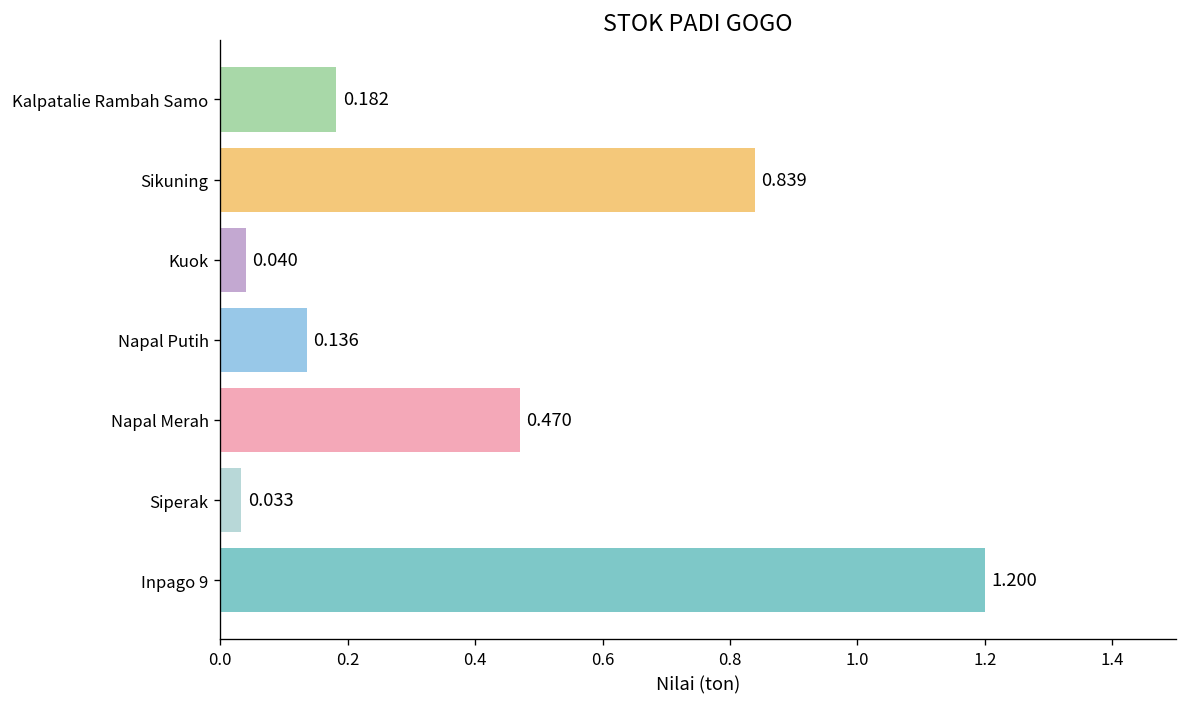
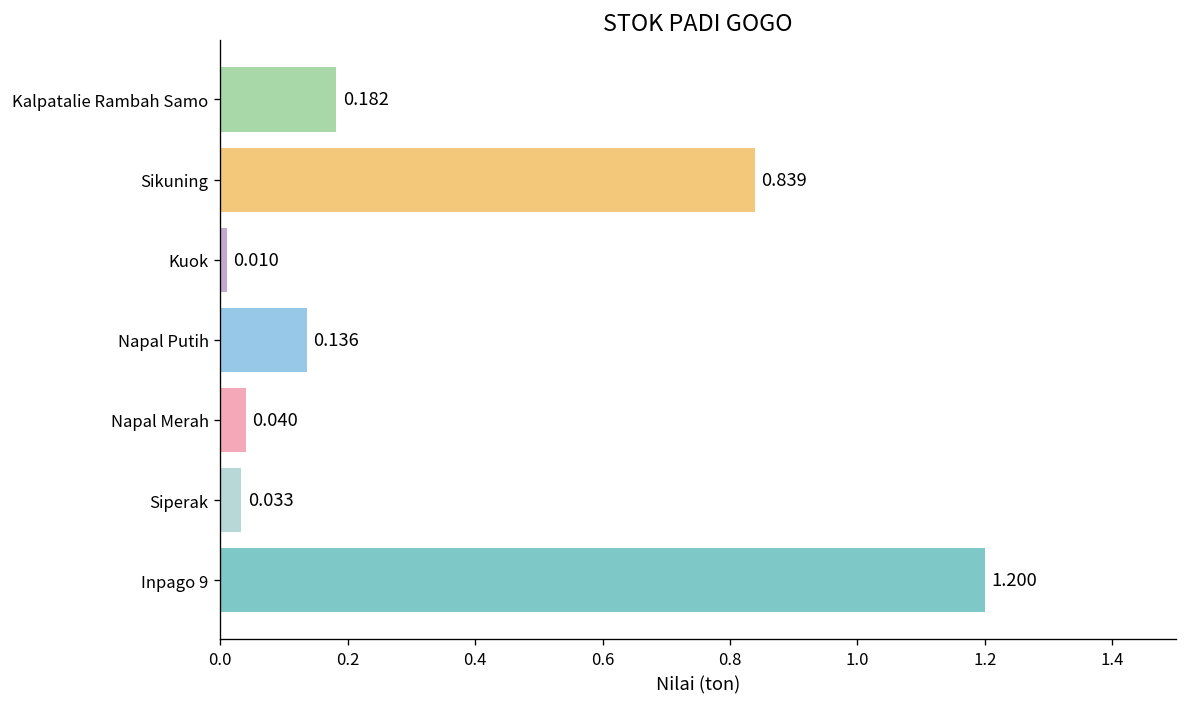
  {
    "Kalpatalie Rambah Samo": 0.182,
    "Sikuning": 0.839,
-   "Kuok": 0.040,
+   "Kuok": 0.010,
    "Napal Putih": 0.136,
-   "Napal Merah": 0.470,
+   "Napal Merah": 0.040,
    "Siperak": 0.033,
    "Inpago 9": 1.200
  }
